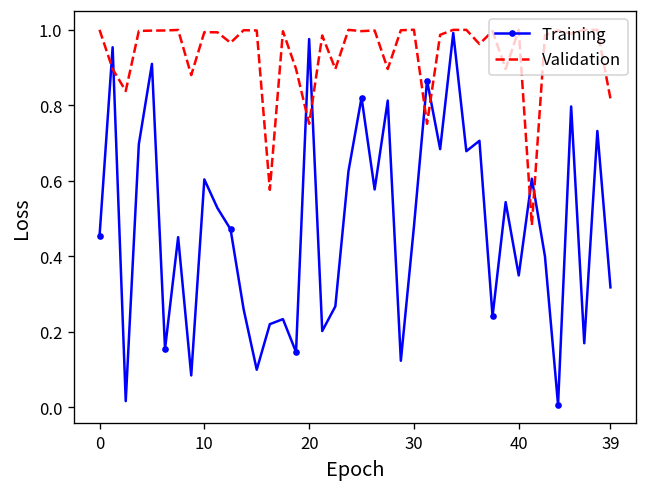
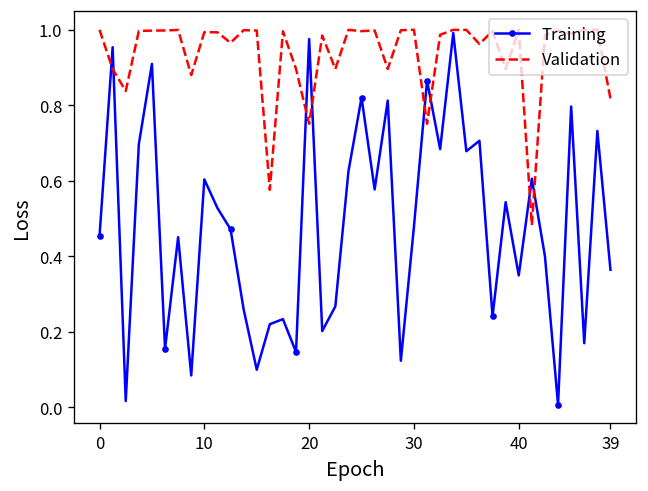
  {
    "Training": {
      "0": 0.45,
      "40": 0.35,
-     "39": 0.32
+     "39": 0.36
    },
    "Validation": {
      "0": 1.00,
      "39": 0.82
    }
  }
